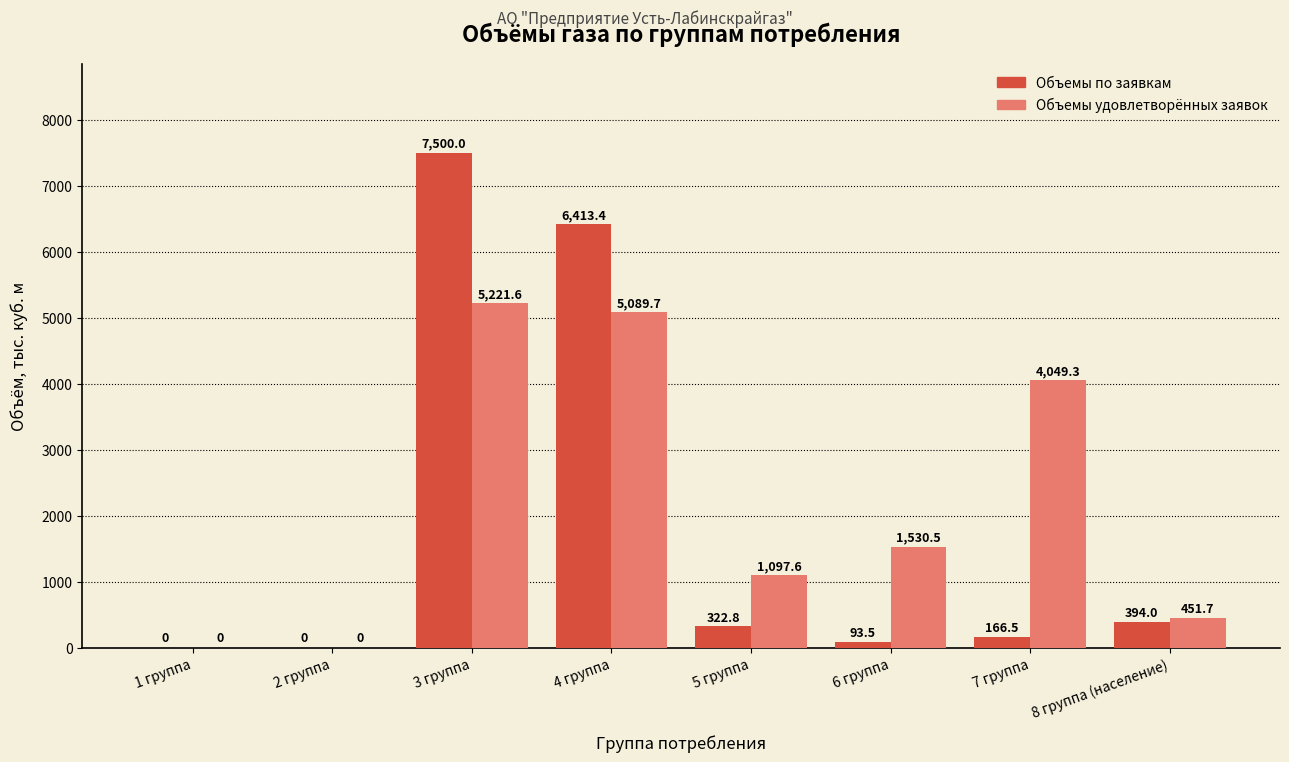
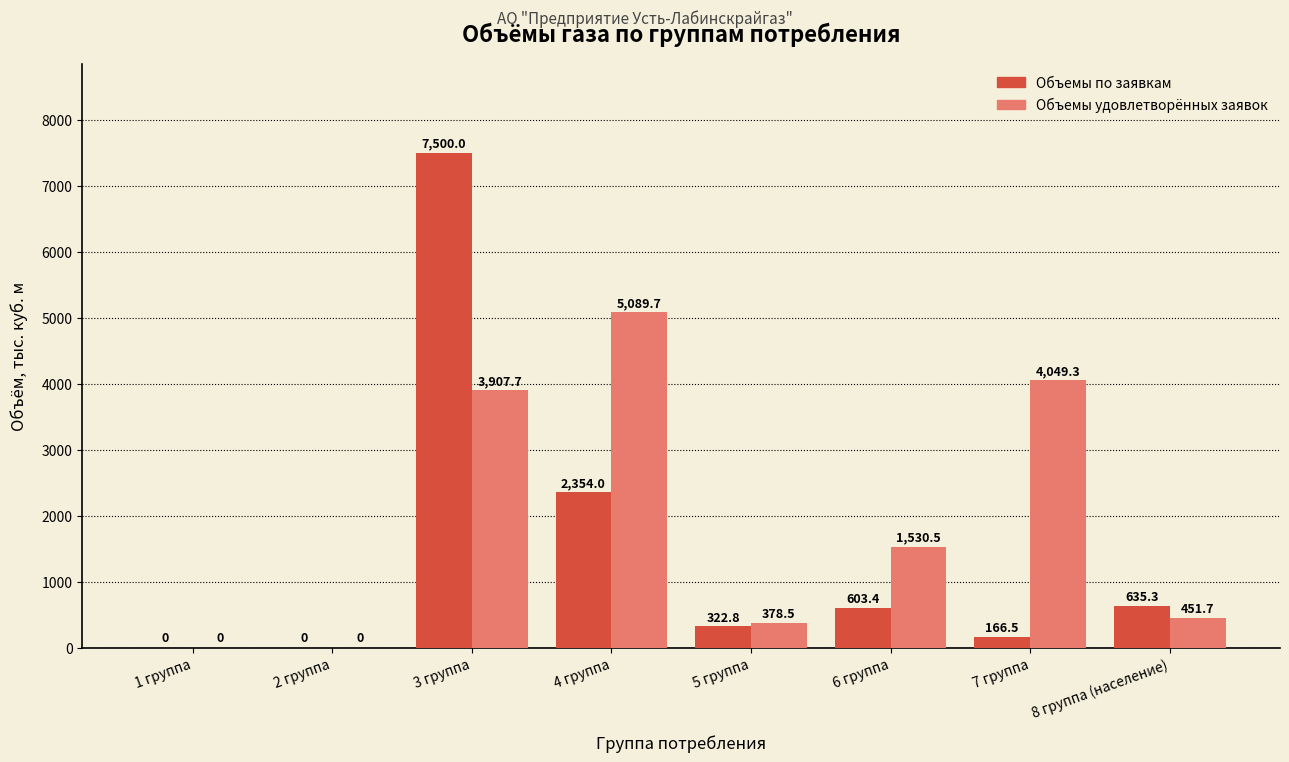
  {
    "Объемы по заявкам": {
      "1 группа": "0",
      "2 группа": "0",
      "3 группа": "7,500.0",
-     "4 группа": "6,413.4",
+     "4 группа": "2,354.0",
      "5 группа": "322.8",
-     "6 группа": "93.5",
+     "6 группа": "603.4",
      "7 группа": "166.5",
-     "8 группа (население)": "394.0"
+     "8 группа (население)": "635.3"
    },
    "Объемы удовлетворённых заявок": {
      "1 группа": "0",
      "2 группа": "0",
-     "3 группа": "5,221.6",
+     "3 группа": "3,907.7",
      "4 группа": "5,089.7",
-     "5 группа": "1,097.6",
+     "5 группа": "378.5",
      "6 группа": "1,530.5",
      "7 группа": "4,049.3",
      "8 группа (население)": "451.7"
    }
  }
